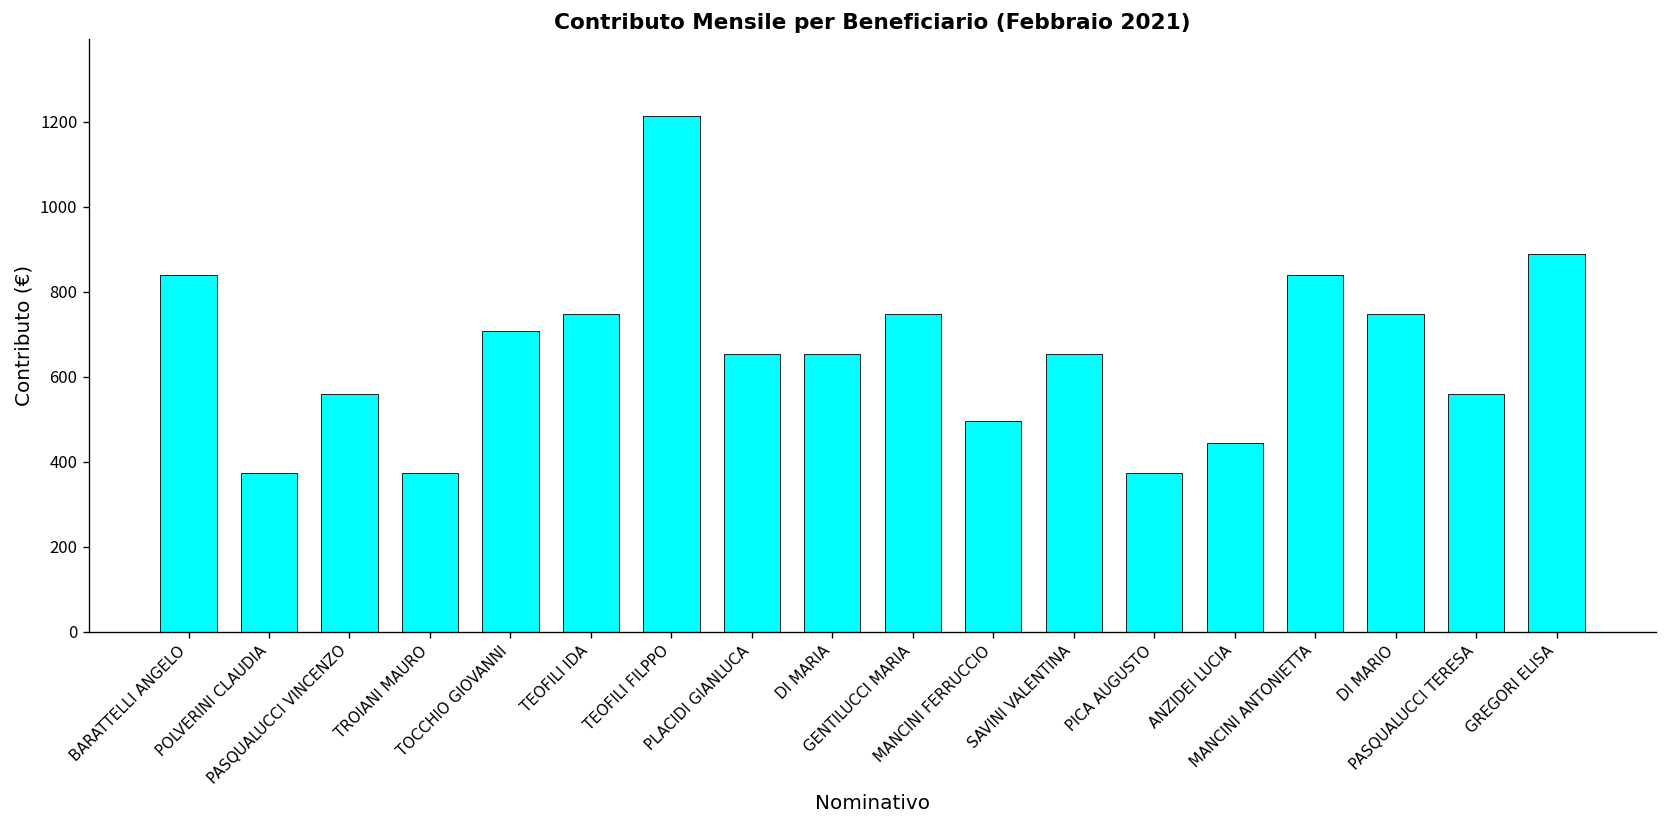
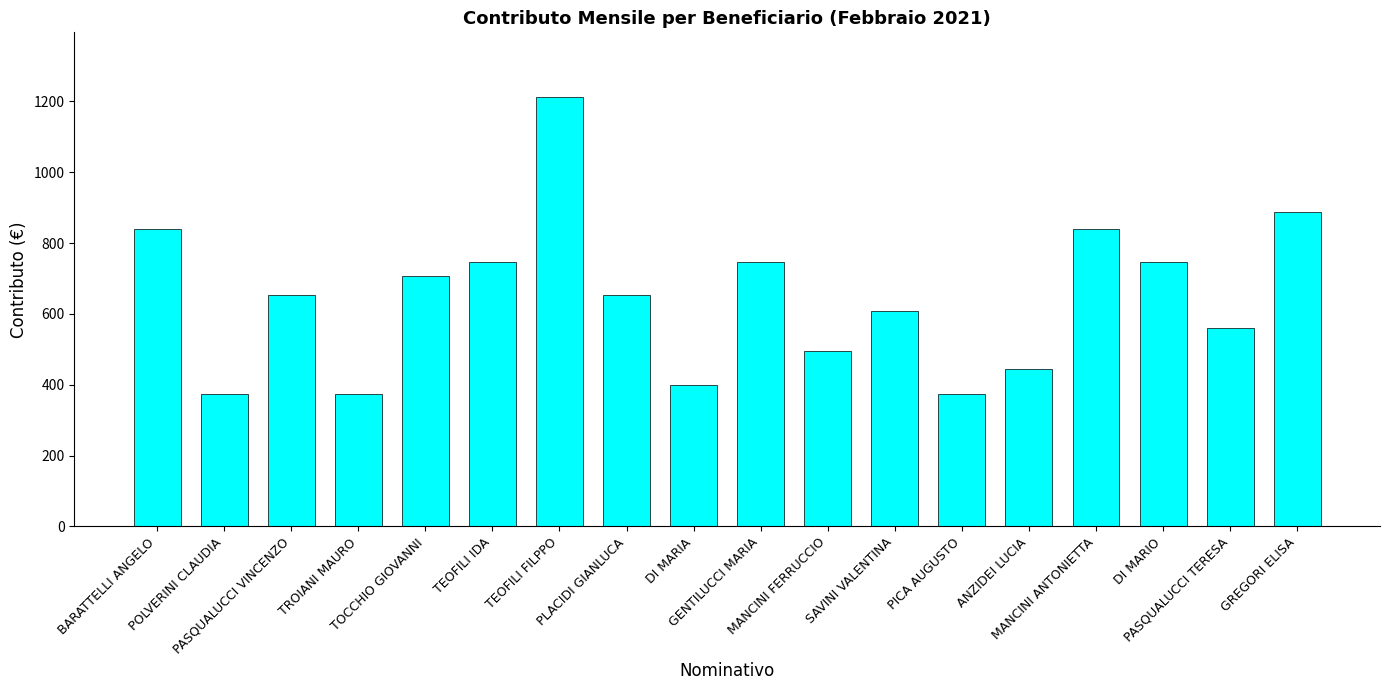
  {
    "BARATTELLI ANGELO": 840,
    "POLVERINI CLAUDIA": 370,
-   "PASQUALUCCI VINCENZO": 560,
+   "PASQUALUCCI VINCENZO": 650,
    "TROIANI MAURO": 370,
    "TOCCHIO GIOVANNI": 710,
    "TEOFILI IDA": 750,
    "TEOFILI FILPPO": 1210,
    "PLACIDI GIANLUCA": 650,
-   "DI MARIA": 650,
+   "DI MARIA": 400,
    "GENTILUCCI MARIA": 750,
    "MANCINI FERRUCCIO": 500,
-   "SAVINI VALENTINA": 650,
+   "SAVINI VALENTINA": 610,
    "PICA AUGUSTO": 370,
    "ANZIDEI LUCIA": 440,
    "MANCINI ANTONIETTA": 840,
    "DI MARIO": 750,
    "PASQUALUCCI TERESA": 560,
    "GREGORI ELISA": 890
  }
